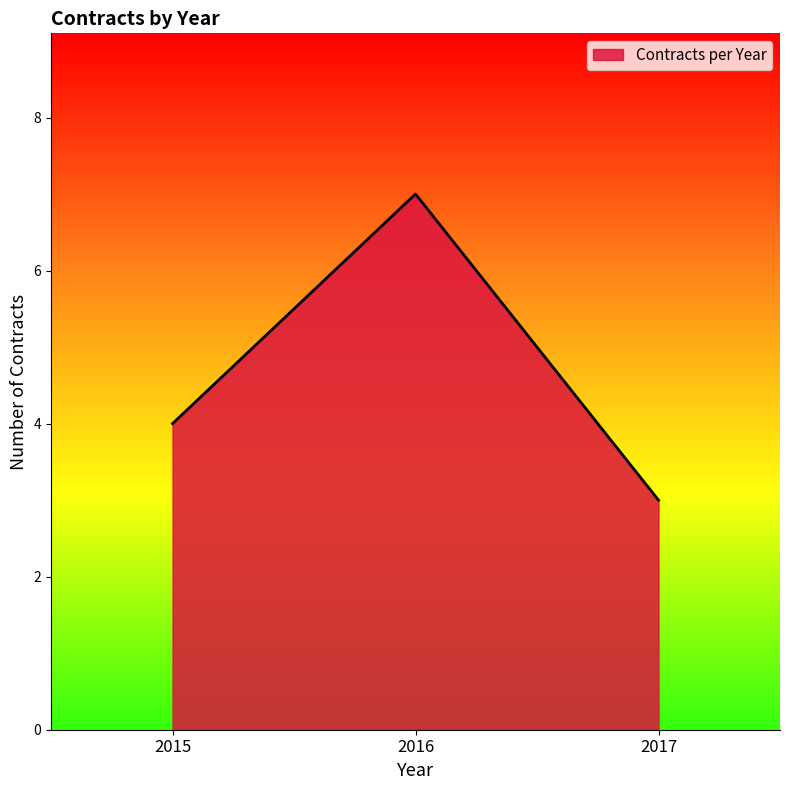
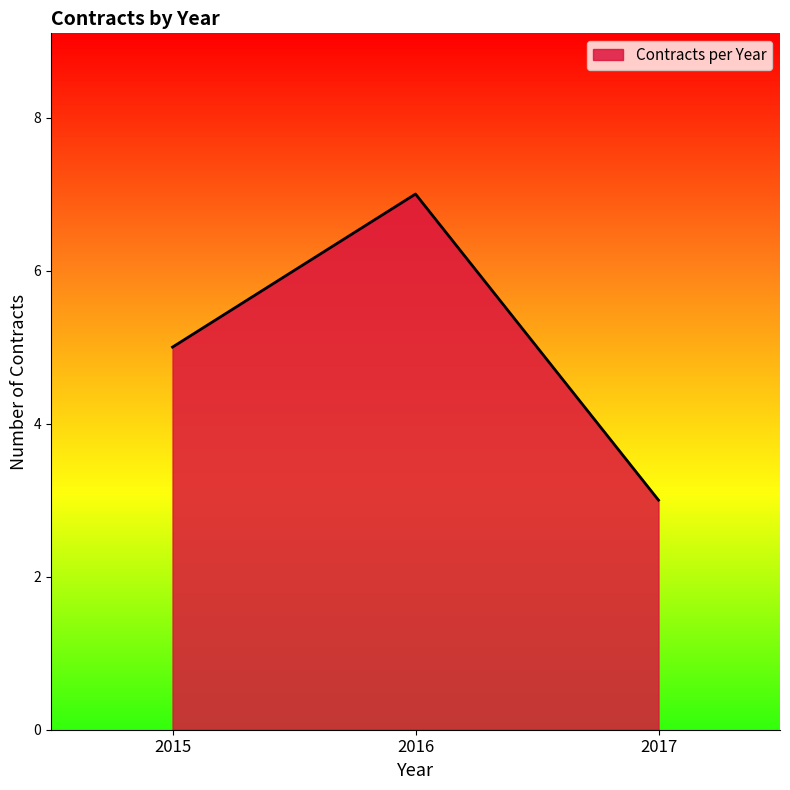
  {
-   "2015": 4,
+   "2015": 5,
    "2016": 7,
    "2017": 3
  }
